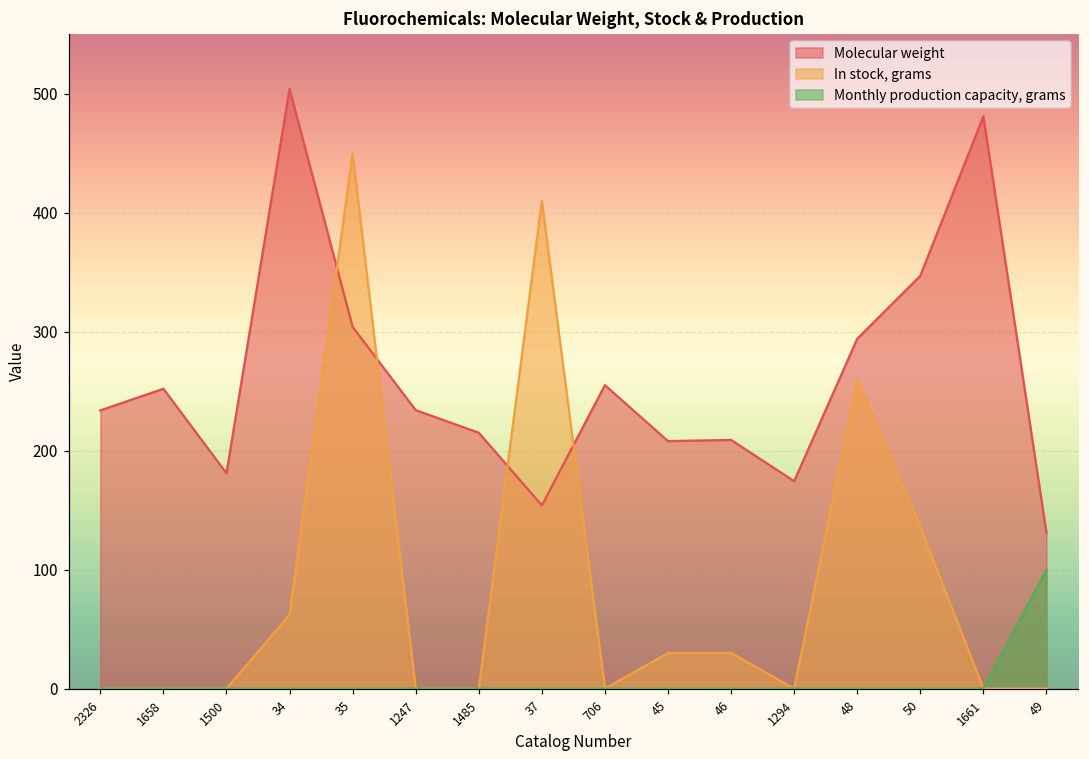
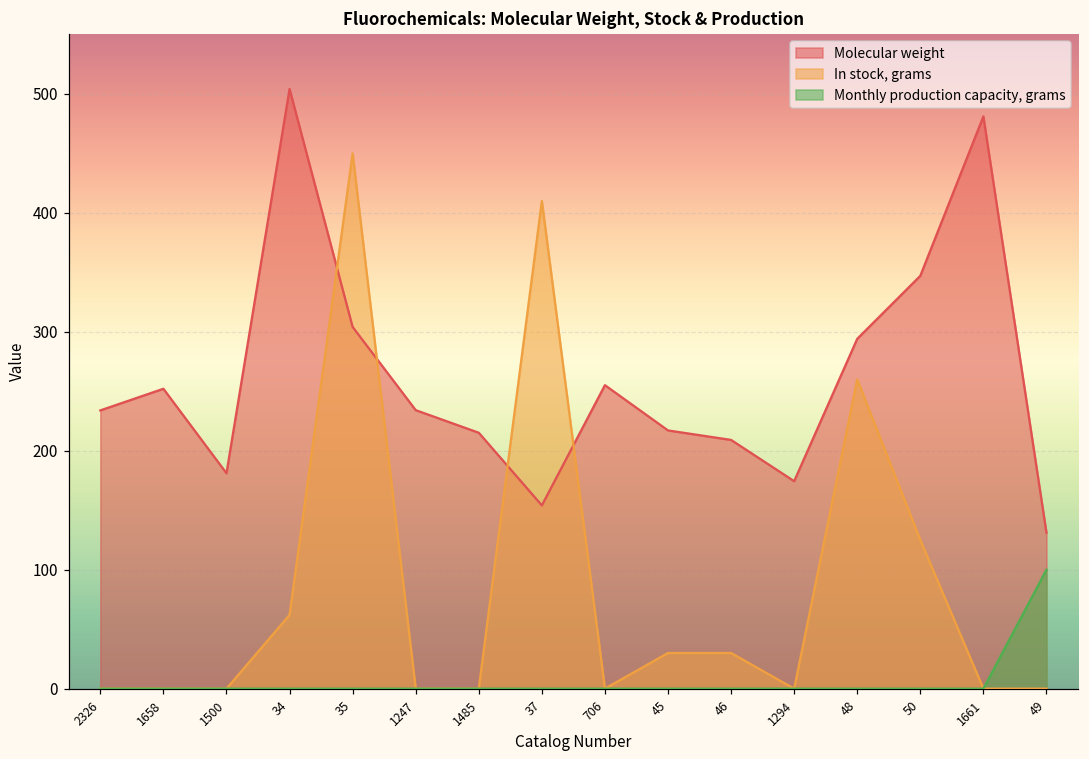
  {
    "Molecular weight": {
      "2326": 234,
      "1658": 252,
      "1500": 181,
      "34": 504,
      "35": 304,
      "1247": 234,
      "1485": 215,
      "37": 154,
      "706": 255,
-     "45": 208,
+     "45": 217,
      "46": 209,
      "1294": 174,
      "48": 294,
      "50": 347,
      "1661": 481,
      "49": 131
    },
    "In stock, grams": {
      "34": 62,
      "35": 450,
      "37": 410,
      "45": 30,
      "46": 30,
      "48": 260,
-     "50": 136,
+     "50": 125,
      "49": 0
    },
    "Monthly production capacity, grams": {
      "34": 0,
      "35": 0,
      "37": 0,
      "45": 0,
      "46": 0,
      "48": 0,
      "50": 0,
      "49": 100
    }
  }
